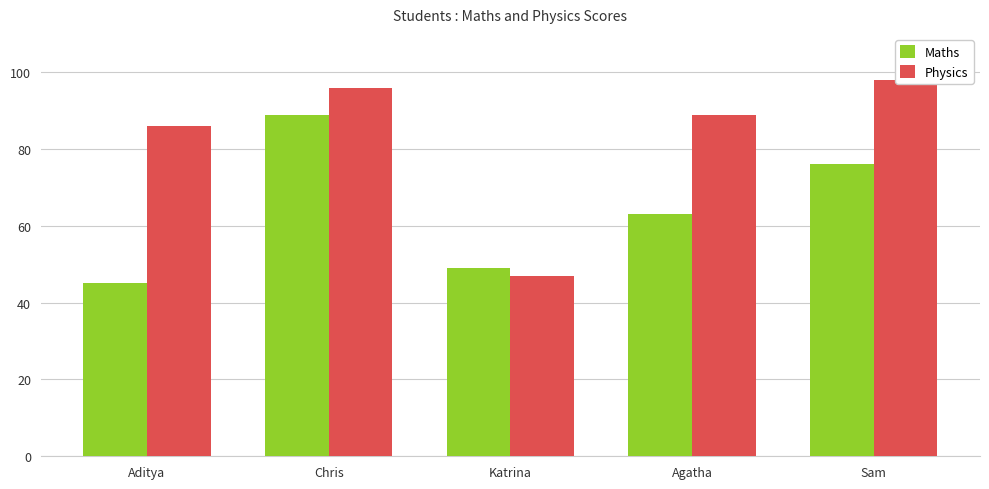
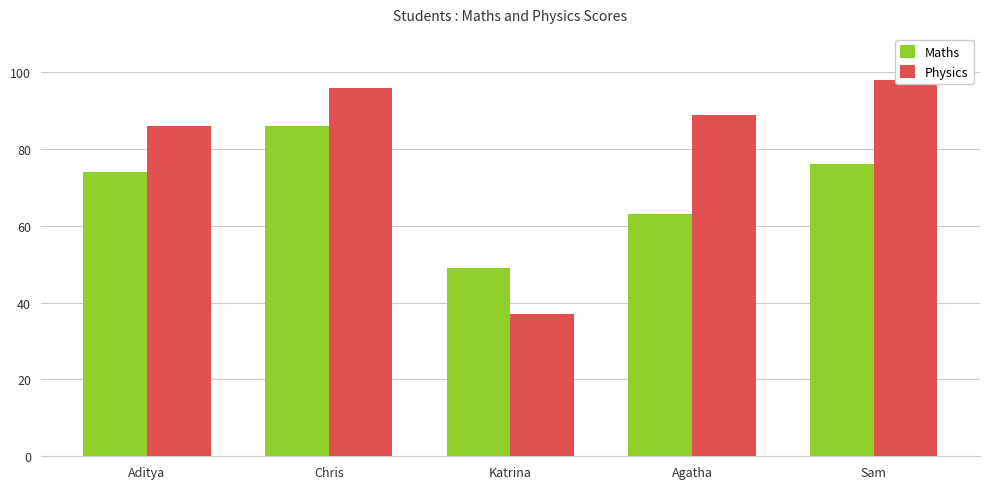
  {
    "Maths": {
-     "Aditya": 45,
-     "Chris": 89,
+     "Aditya": 74,
+     "Chris": 86,
      "Katrina": 49,
      "Agatha": 63,
      "Sam": 76
    },
    "Physics": {
      "Aditya": 86,
      "Chris": 96,
-     "Katrina": 47,
+     "Katrina": 37,
      "Agatha": 89
    }
  }
